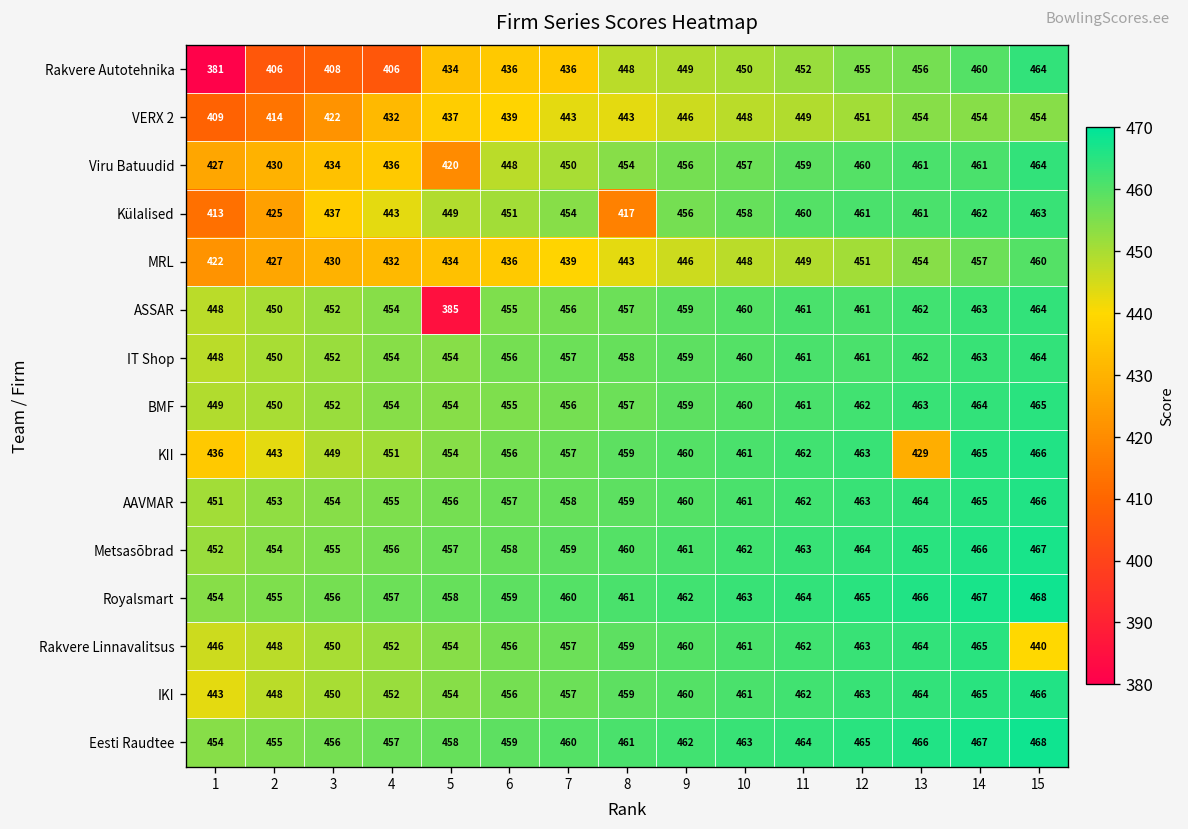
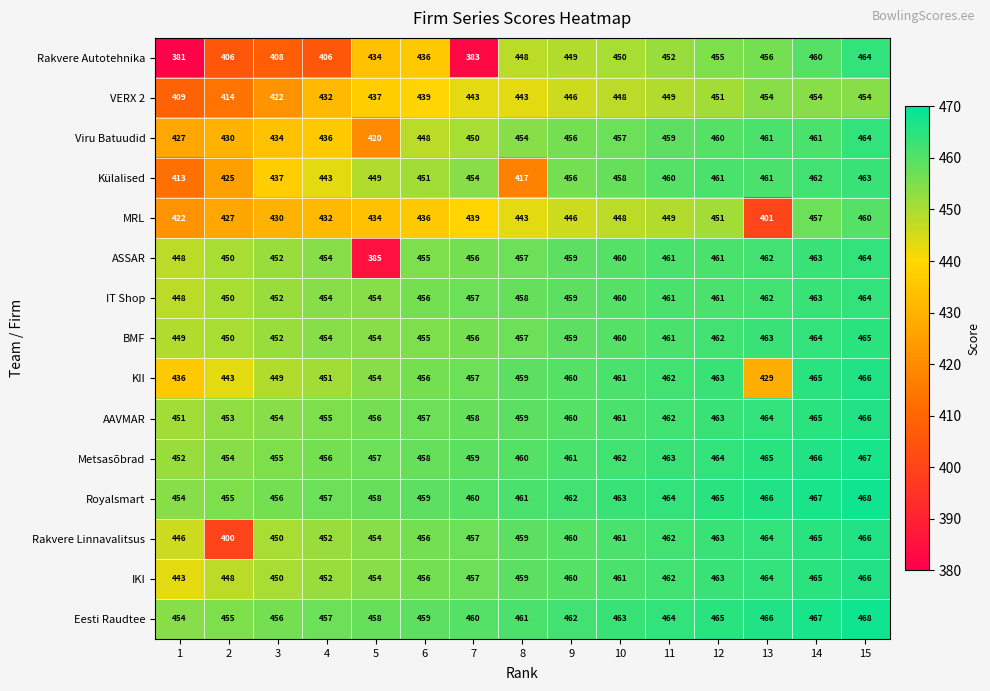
  {
    "Rakvere Autotehnika": {
      "1": 381,
      "2": 406,
      "3": 408,
      "4": 406,
      "5": 434,
      "6": 436,
-     "7": 436,
+     "7": 383,
      "8": 448,
      "9": 449,
      "10": 450,
      "11": 452,
      "12": 455,
      "13": 456,
      "14": 460,
      "15": 464
    },
    "MRL": {
      "1": 422,
      "2": 427,
      "3": 430,
      "4": 432,
      "5": 434,
      "6": 436,
      "7": 439,
      "8": 443,
      "9": 446,
      "10": 448,
      "11": 449,
      "12": 451,
-     "13": 454,
+     "13": 401,
      "14": 457,
      "15": 460
    },
    "Rakvere Linnavalitsus": {
      "1": 446,
-     "2": 448,
+     "2": 400,
      "3": 450,
      "4": 452,
      "5": 454,
      "6": 456,
      "7": 457,
      "8": 459,
      "9": 460,
      "10": 461,
      "11": 462,
      "12": 463,
      "13": 464,
      "14": 465,
-     "15": 440
+     "15": 466
    }
  }
